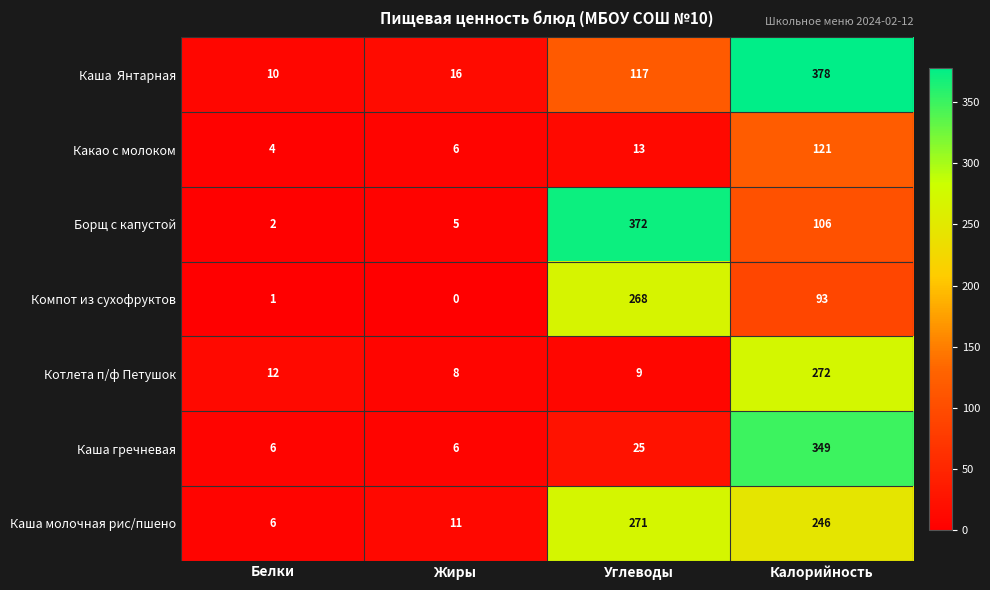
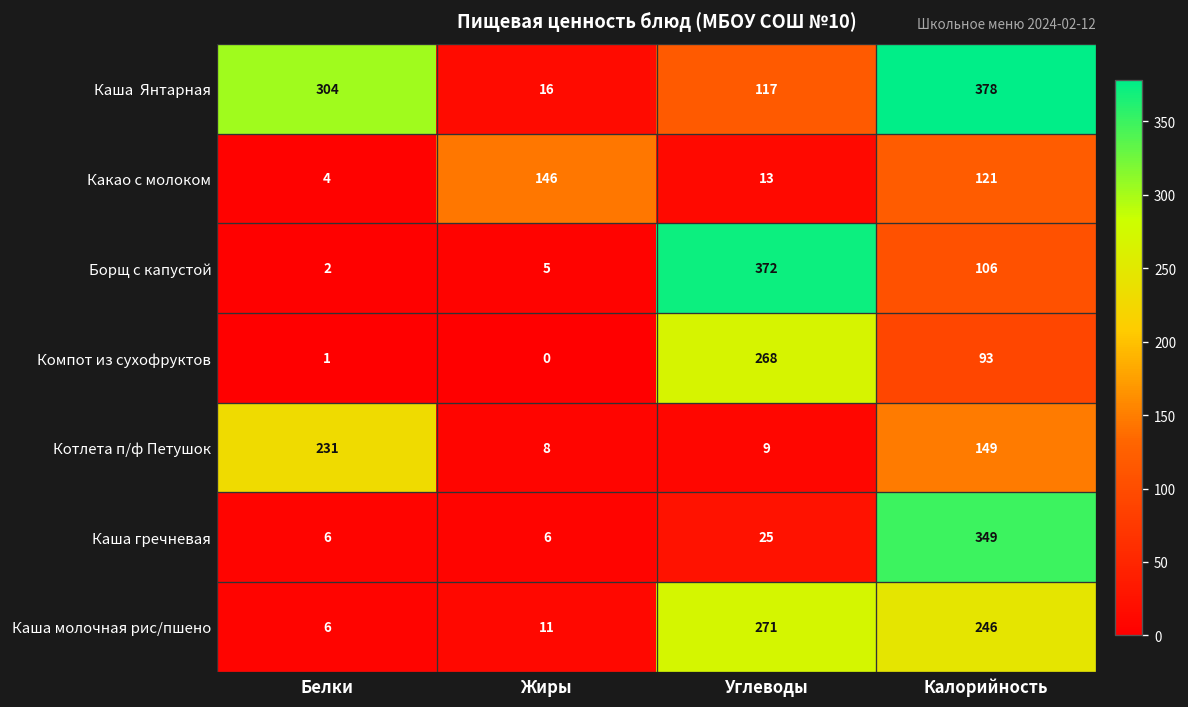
  {
    "Каша Янтарная": {
-     "Белки": 10,
+     "Белки": 304,
      "Жиры": 16,
      "Углеводы": 117,
      "Калорийность": 378
    },
    "Какао с молоком": {
      "Белки": 4,
-     "Жиры": 6,
+     "Жиры": 146,
      "Углеводы": 13,
      "Калорийность": 121
    },
    "Борщ с капустой": {
      "Белки": 2,
      "Жиры": 5,
      "Углеводы": 372,
      "Калорийность": 106
    },
    "Компот из сухофруктов": {
      "Белки": 1,
      "Жиры": 0,
      "Углеводы": 268,
      "Калорийность": 93
    },
    "Котлета п/ф Петушок": {
-     "Белки": 12,
+     "Белки": 231,
      "Жиры": 8,
      "Углеводы": 9,
-     "Калорийность": 272
+     "Калорийность": 149
    },
    "Каша гречневая": {
      "Белки": 6,
      "Жиры": 6,
      "Углеводы": 25,
      "Калорийность": 349
    },
    "Каша молочная рис/пшено": {
      "Белки": 6,
      "Жиры": 11,
      "Углеводы": 271,
      "Калорийность": 246
    }
  }
